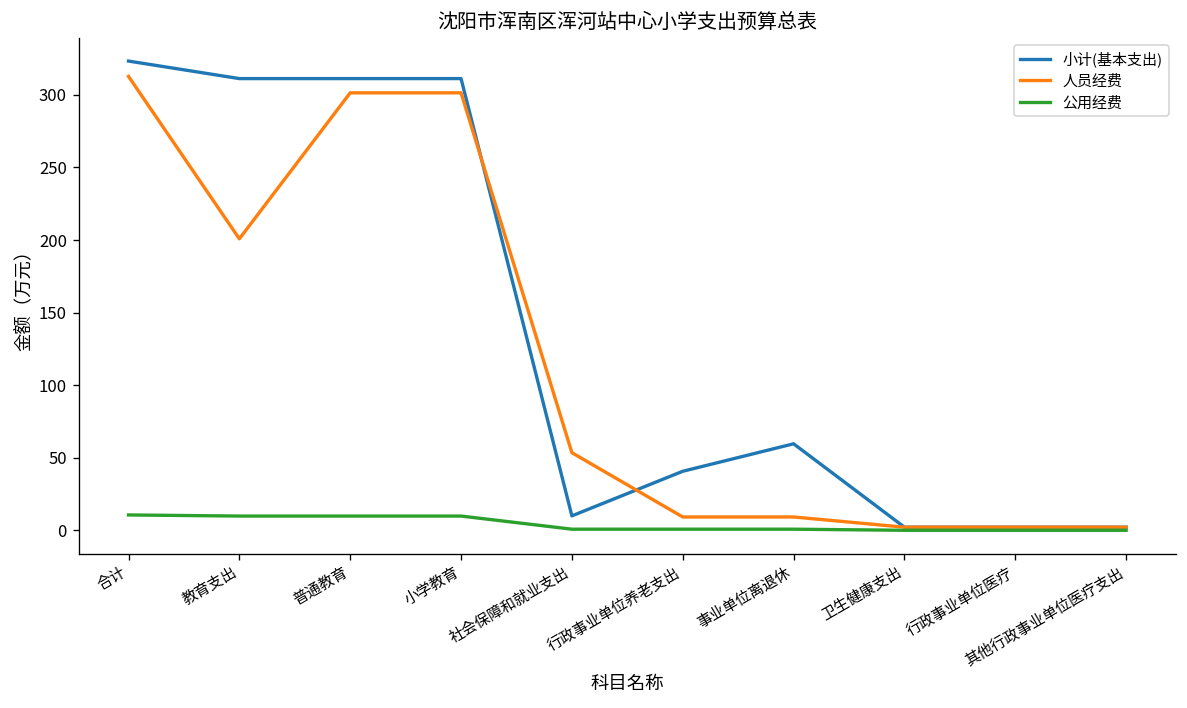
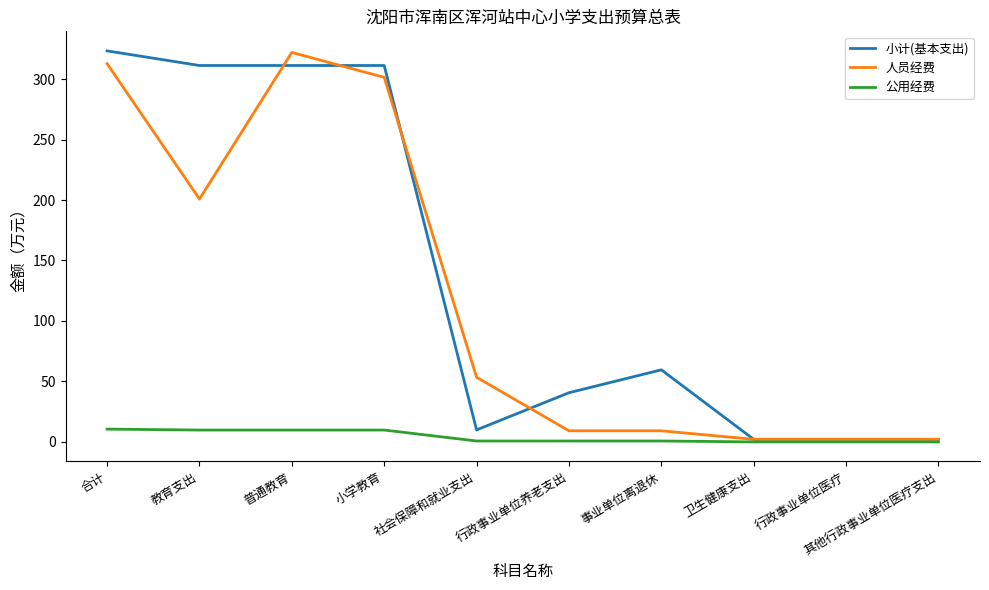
  {
    "小计(基本支出)": {
      "合计": 323,
      "教育支出": 311,
      "普通教育": 311,
      "小学教育": 311,
      "社会保障和就业支出": 10,
      "行政事业单位养老支出": 41,
      "事业单位离退休": 60
    },
    "人员经费": {
      "合计": 313,
      "教育支出": 201,
-     "普通教育": 301,
+     "普通教育": 322,
      "小学教育": 301,
      "社会保障和就业支出": 53,
      "行政事业单位养老支出": 9,
      "事业单位离退休": 9
    },
    "公用经费": {
      "合计": 11,
      "教育支出": 10,
      "普通教育": 10,
      "小学教育": 10,
      "社会保障和就业支出": 1,
      "行政事业单位养老支出": 1,
      "事业单位离退休": 1,
      "卫生健康支出": 0,
      "行政事业单位医疗": 0,
      "其他行政事业单位医疗支出": 0
    }
  }
